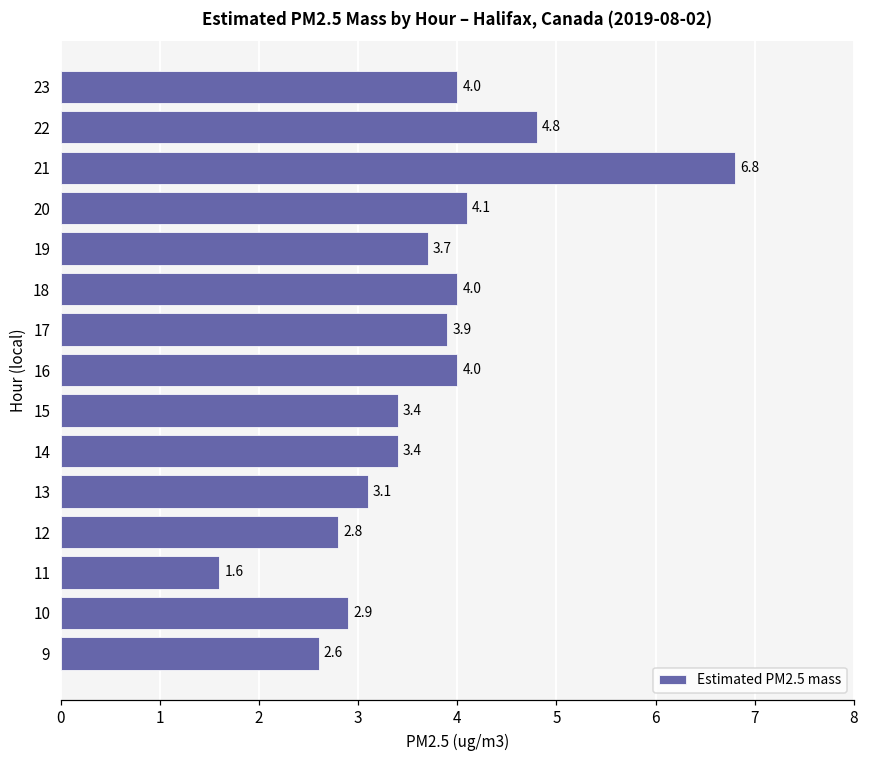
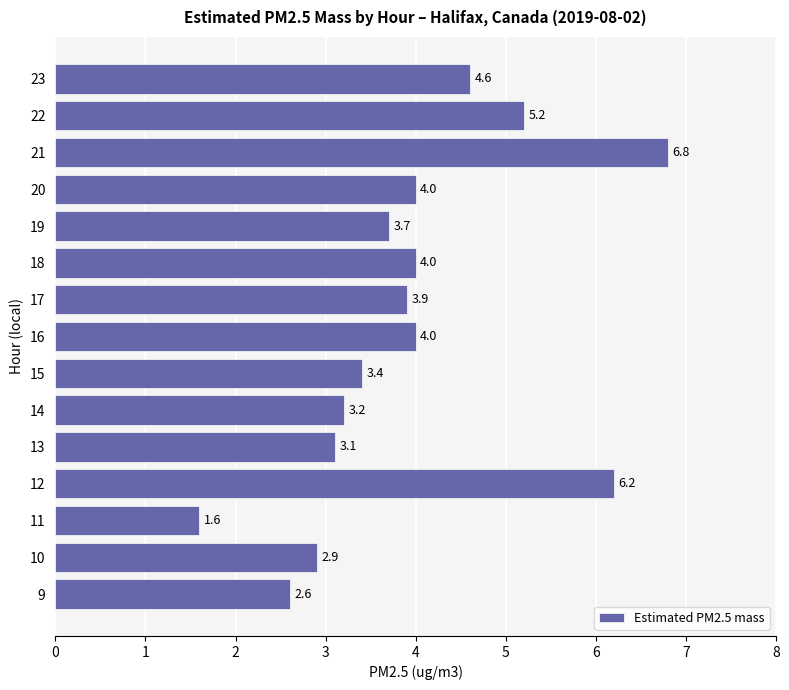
  {
-   "23": 4.0,
-   "22": 4.8,
+   "23": 4.6,
+   "22": 5.2,
    "21": 6.8,
-   "20": 4.1,
+   "20": 4.0,
    "19": 3.7,
    "18": 4.0,
    "17": 3.9,
    "16": 4.0,
    "15": 3.4,
-   "14": 3.4,
+   "14": 3.2,
    "13": 3.1,
-   "12": 2.8,
+   "12": 6.2,
    "11": 1.6,
    "10": 2.9,
    "9": 2.6
  }
